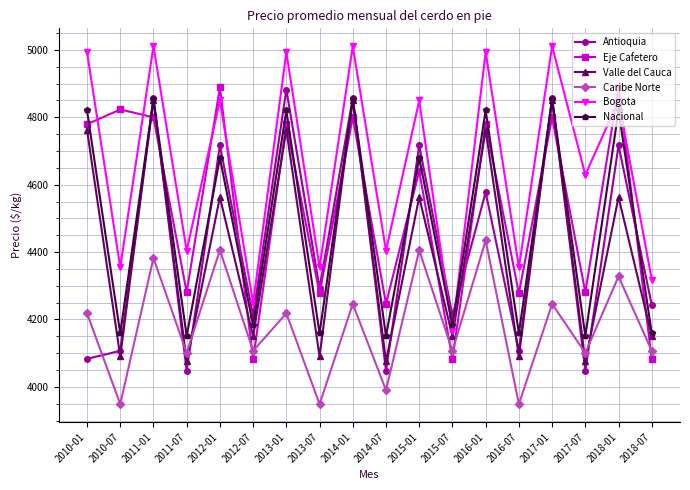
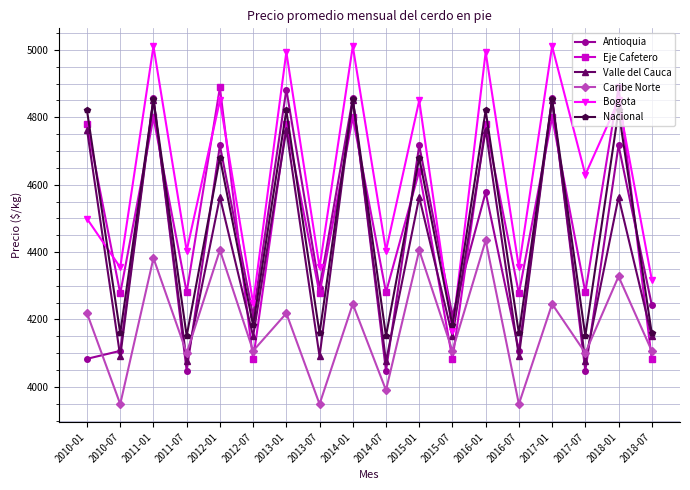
  {
    "Antioquia": {
      "2010-01": 4080,
      "2010-07": 4110,
      "2011-07": 4050,
      "2012-01": 4720,
      "2012-07": 4210,
      "2013-01": 4880,
      "2013-07": 4290,
      "2014-07": 4050,
      "2015-01": 4720,
      "2015-07": 4210,
      "2016-01": 4580,
      "2016-07": 4110,
      "2017-07": 4050,
      "2018-01": 4720,
      "2018-07": 4240
    },
    "Eje Cafetero": {
      "2010-01": 4780,
-     "2010-07": 4820,
+     "2010-07": 4280,
      "2011-01": 4800,
      "2011-07": 4280,
      "2012-01": 4890,
      "2012-07": 4080,
      "2013-01": 4780,
      "2013-07": 4280,
      "2014-01": 4800,
-     "2014-07": 4250,
+     "2014-07": 4280,
      "2015-01": 4640,
      "2015-07": 4080,
      "2016-01": 4780,
      "2016-07": 4280,
      "2017-01": 4800,
      "2017-07": 4280,
      "2018-07": 4080
    },
    "Caribe Norte": {
      "2010-01": 4220,
      "2010-07": 3950,
      "2011-01": 4380,
      "2011-07": 4100,
      "2012-01": 4410,
      "2012-07": 4110,
      "2013-01": 4220,
      "2013-07": 3950,
      "2014-01": 4250,
      "2014-07": 3990,
      "2015-01": 4410,
      "2015-07": 4110,
      "2016-01": 4430,
      "2016-07": 3950,
      "2017-01": 4250,
      "2017-07": 4100,
      "2018-01": 4330,
      "2018-07": 4110
    },
    "Bogota": {
-     "2010-01": 4990,
+     "2010-01": 4500,
      "2010-07": 4350,
      "2011-01": 5010,
      "2011-07": 4400,
      "2012-01": 4850,
      "2012-07": 4250,
      "2013-01": 4990,
      "2013-07": 4350,
      "2014-01": 5010,
      "2014-07": 4400,
      "2015-01": 4850,
      "2015-07": 4170,
      "2016-01": 4990,
      "2016-07": 4350,
      "2017-01": 5010,
      "2017-07": 4630,
      "2018-07": 4320
    }
  }
